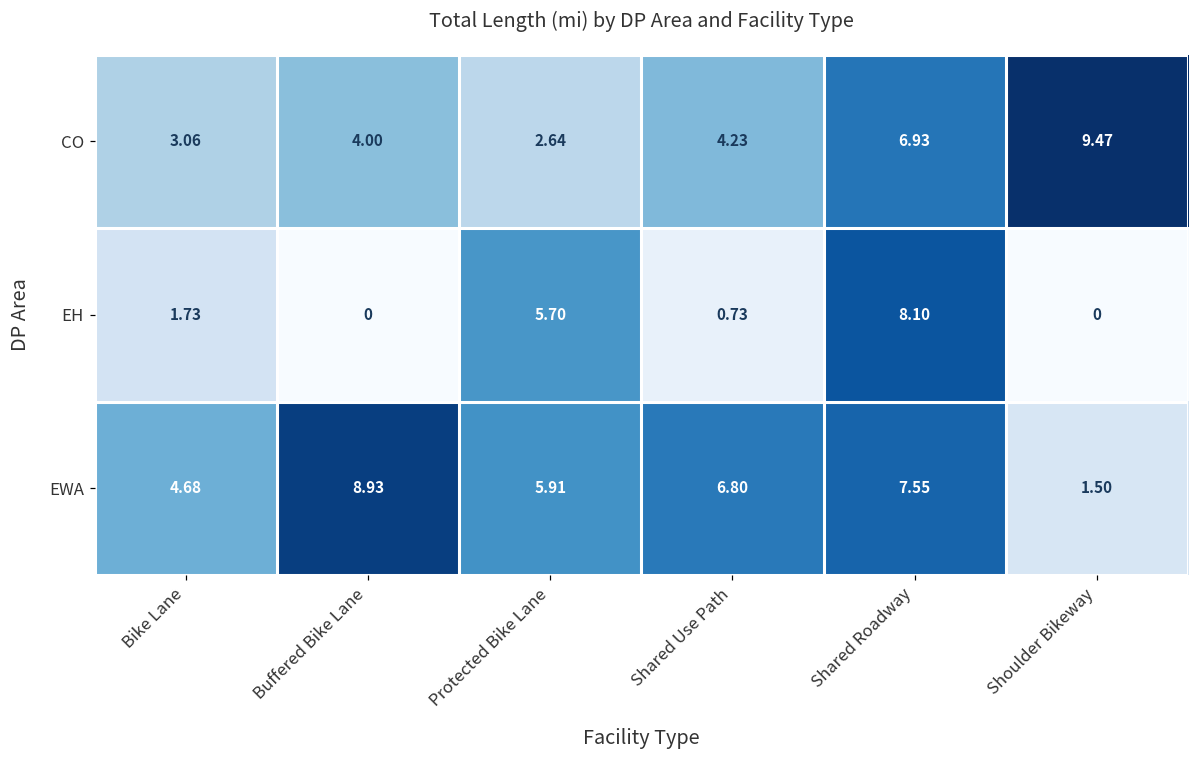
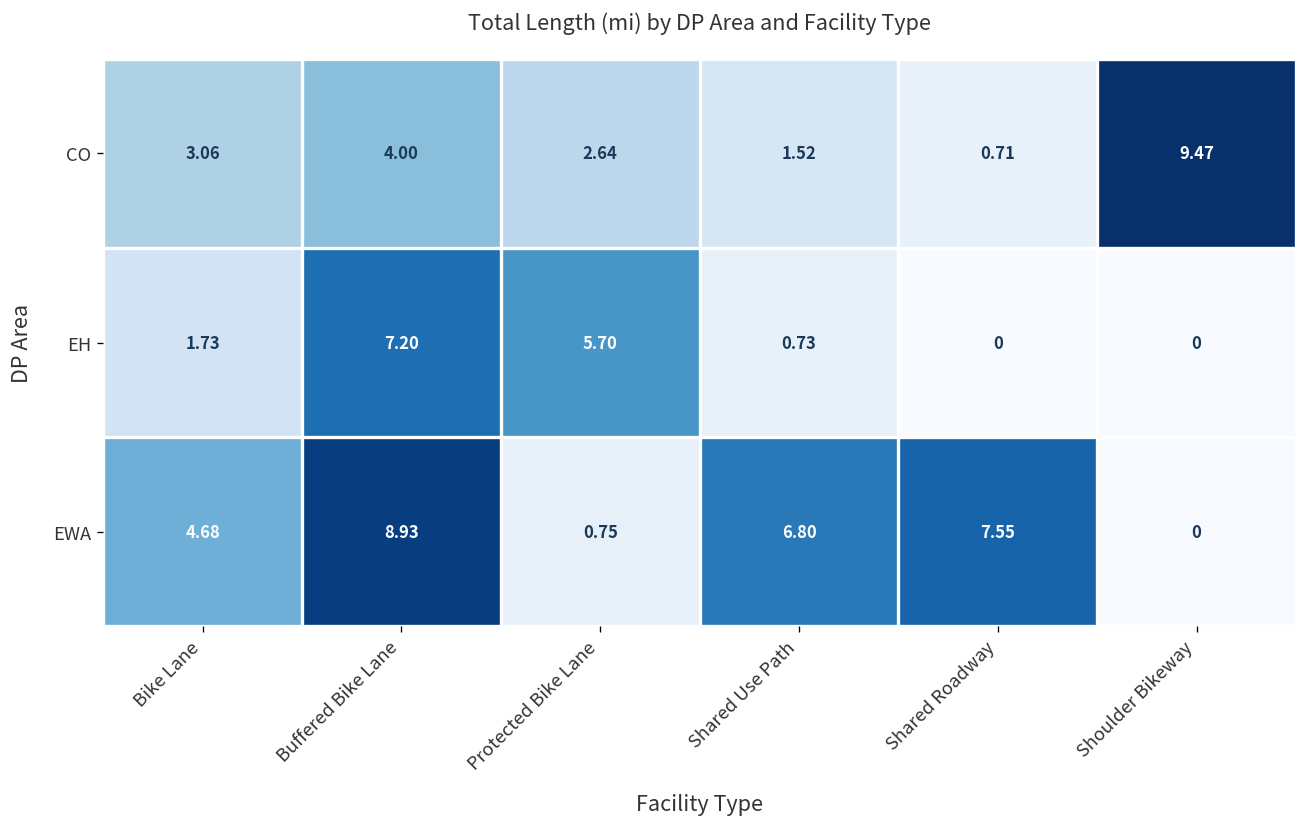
  {
    "CO": {
      "Bike Lane": 3.06,
      "Buffered Bike Lane": 4.00,
      "Protected Bike Lane": 2.64,
-     "Shared Use Path": 4.23,
-     "Shared Roadway": 6.93,
+     "Shared Use Path": 1.52,
+     "Shared Roadway": 0.71,
      "Shoulder Bikeway": 9.47
    },
    "EH": {
      "Bike Lane": 1.73,
-     "Buffered Bike Lane": 0,
+     "Buffered Bike Lane": 7.20,
      "Protected Bike Lane": 5.70,
      "Shared Use Path": 0.73,
-     "Shared Roadway": 8.10,
+     "Shared Roadway": 0,
      "Shoulder Bikeway": 0
    },
    "EWA": {
      "Bike Lane": 4.68,
      "Buffered Bike Lane": 8.93,
-     "Protected Bike Lane": 5.91,
+     "Protected Bike Lane": 0.75,
      "Shared Use Path": 6.80,
      "Shared Roadway": 7.55,
-     "Shoulder Bikeway": 1.50
+     "Shoulder Bikeway": 0
    }
  }
